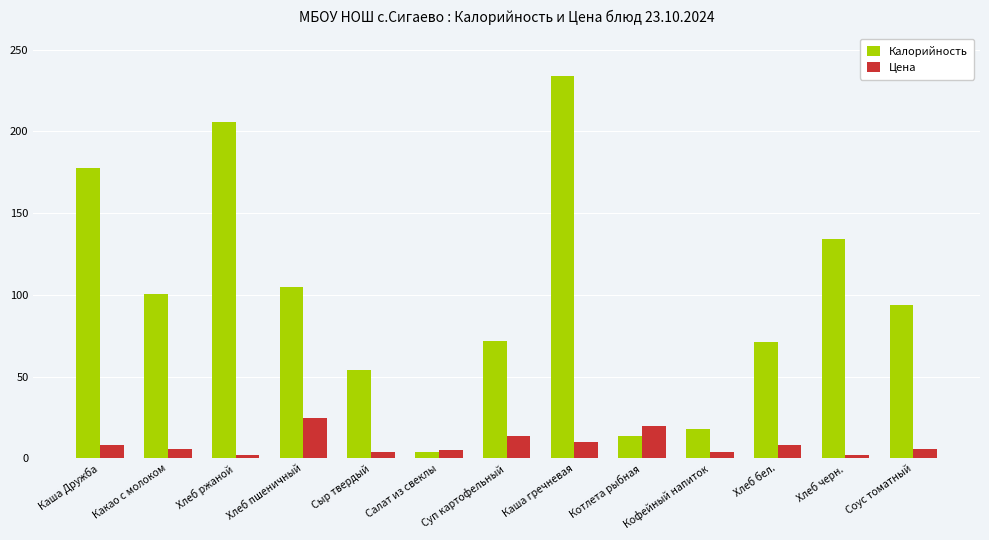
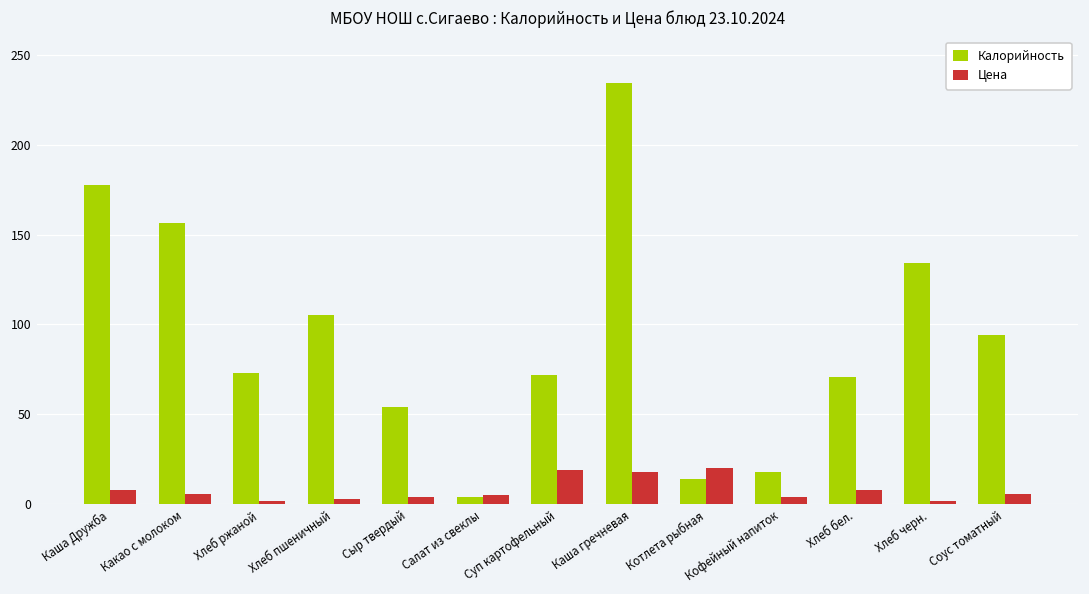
  {
    "Калорийность": {
      "Каша Дружба": 177,
-     "Какао с молоком": 100,
-     "Хлеб ржаной": 206,
+     "Какао с молоком": 156,
+     "Хлеб ржаной": 73,
      "Хлеб пшеничный": 105,
      "Сыр твердый": 54,
      "Салат из свеклы": 4,
      "Суп картофельный": 72,
      "Каша гречневая": 234,
      "Котлета рыбная": 14,
      "Кофейный напиток": 18,
      "Хлеб бел.": 71,
      "Хлеб черн.": 134,
      "Соус томатный": 94
    },
    "Цена": {
      "Каша Дружба": 8,
      "Какао с молоком": 6,
      "Хлеб ржаной": 2,
-     "Хлеб пшеничный": 25,
+     "Хлеб пшеничный": 3,
      "Сыр твердый": 4,
      "Салат из свеклы": 5,
-     "Суп картофельный": 14,
-     "Каша гречневая": 10,
+     "Суп картофельный": 19,
+     "Каша гречневая": 18,
      "Котлета рыбная": 20,
      "Кофейный напиток": 4,
      "Хлеб бел.": 8,
      "Хлеб черн.": 2,
      "Соус томатный": 6
    }
  }
